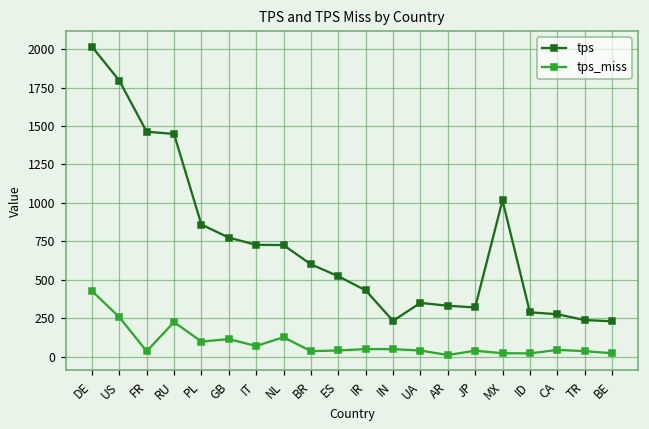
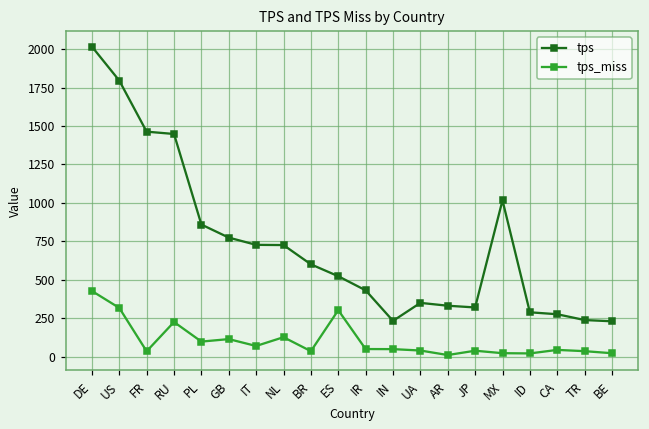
  {
    "tps": {
      "DE": 2020,
      "US": 1800,
      "FR": 1460,
      "RU": 1450,
      "PL": 860,
      "GB": 770,
      "IT": 730,
      "NL": 730,
      "BR": 600,
      "ES": 520,
      "IR": 430,
      "IN": 230,
      "UA": 350,
      "AR": 330,
      "JP": 320,
      "MX": 1020,
      "ID": 290,
      "CA": 280,
      "TR": 240,
      "BE": 230
    },
    "tps_miss": {
      "DE": 430,
-     "US": 260,
+     "US": 320,
      "FR": 40,
      "RU": 230,
      "PL": 100,
      "GB": 110,
      "IT": 70,
      "NL": 130,
      "BR": 40,
-     "ES": 40,
+     "ES": 300,
      "IR": 50,
      "IN": 50,
      "UA": 40,
      "AR": 10,
      "JP": 40,
      "MX": 20,
      "ID": 20,
      "CA": 40,
      "TR": 40,
      "BE": 20
    }
  }
